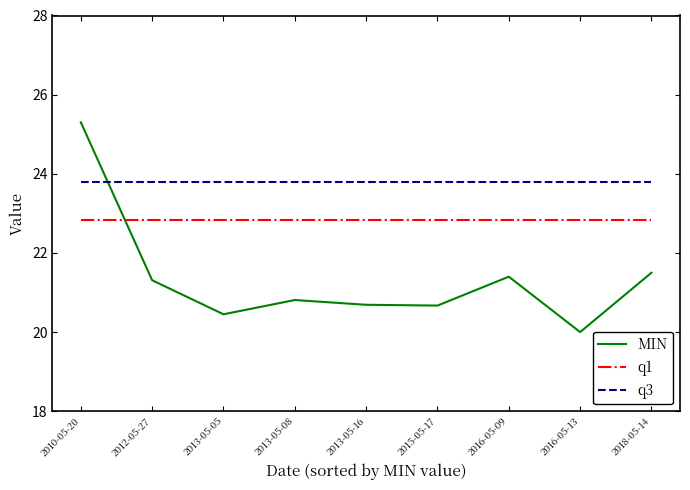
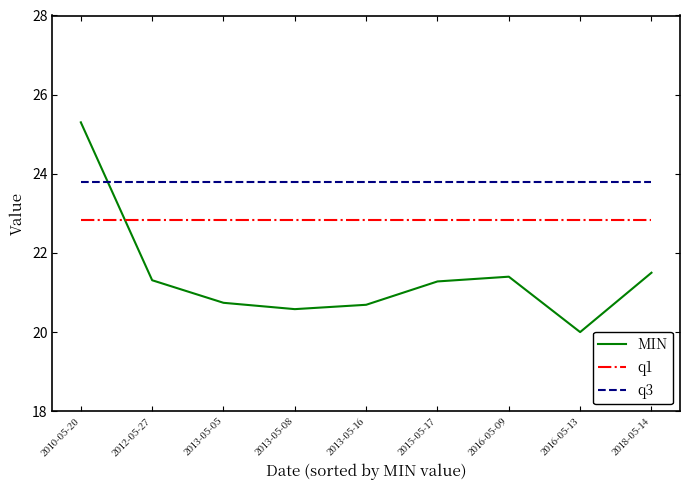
  {
    "MIN": {
      "2010-05-20": 25.3,
      "2012-05-27": 21.3,
-     "2013-05-05": 20.5,
-     "2013-05-08": 20.8,
+     "2013-05-05": 20.7,
+     "2013-05-08": 20.6,
      "2013-05-16": 20.7,
-     "2015-05-17": 20.7,
+     "2015-05-17": 21.3,
      "2016-05-09": 21.4,
      "2016-05-13": 20.0,
      "2018-05-14": 21.5
    },
    "q1": {
      "2010-05-20": 22.8,
      "2012-05-27": 22.8,
      "2013-05-05": 22.8,
      "2013-05-08": 22.8,
      "2013-05-16": 22.8,
      "2015-05-17": 22.8,
      "2016-05-09": 22.8,
      "2016-05-13": 22.8,
      "2018-05-14": 22.8
    },
    "q3": {
      "2010-05-20": 23.8,
      "2012-05-27": 23.8,
      "2013-05-05": 23.8,
      "2013-05-08": 23.8,
      "2013-05-16": 23.8,
      "2015-05-17": 23.8,
      "2016-05-09": 23.8,
      "2016-05-13": 23.8,
      "2018-05-14": 23.8
    }
  }
